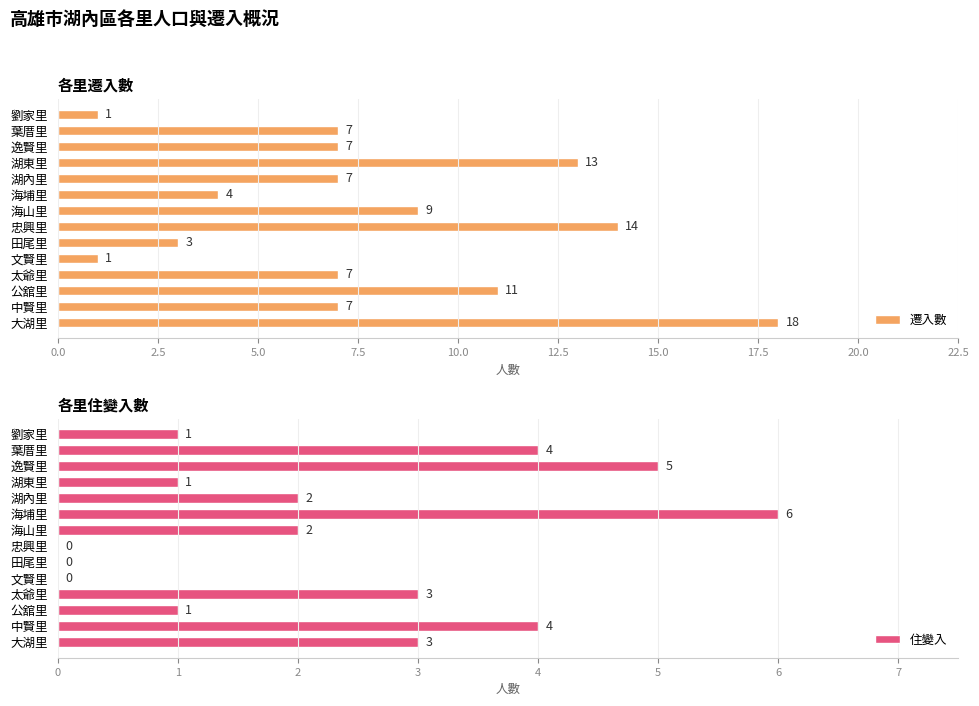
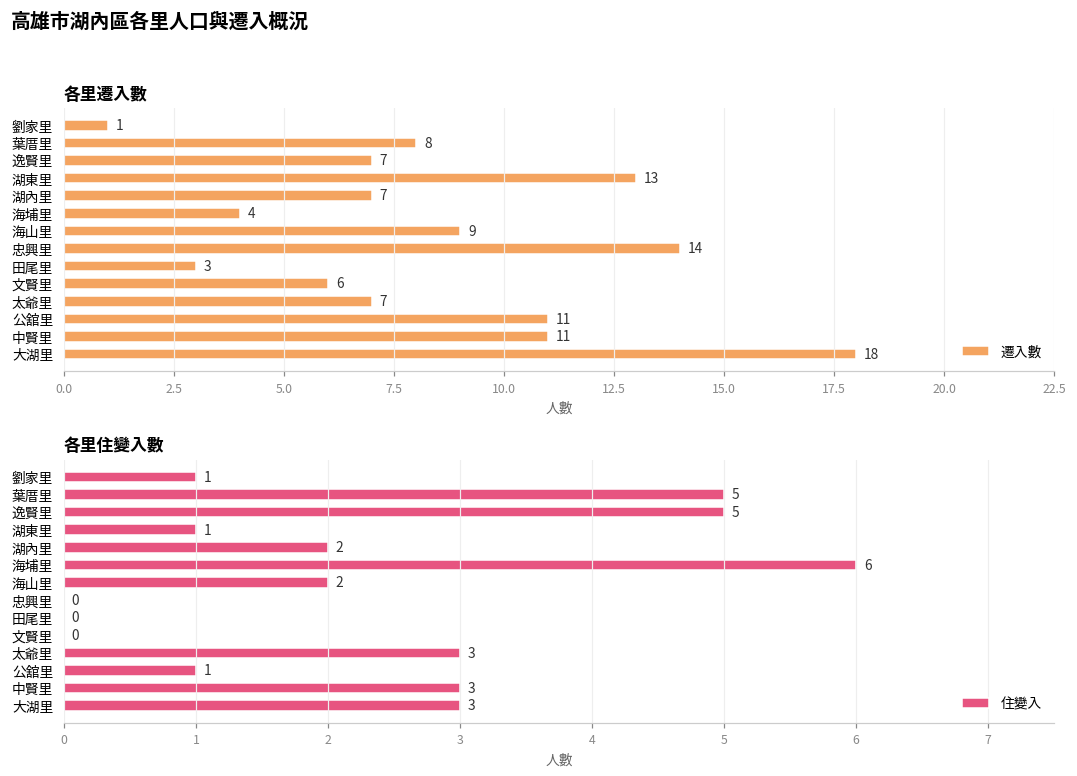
  {
    "各里遷入數": {
      "劉家里": 1,
-     "葉厝里": 7,
+     "葉厝里": 8,
      "逸賢里": 7,
      "湖東里": 13,
      "湖內里": 7,
      "海埔里": 4,
      "海山里": 9,
      "忠興里": 14,
      "田尾里": 3,
-     "文賢里": 1,
+     "文賢里": 6,
      "太爺里": 7,
      "公舘里": 11,
-     "中賢里": 7,
+     "中賢里": 11,
      "大湖里": 18
    },
    "各里住變入數": {
      "劉家里": 1,
-     "葉厝里": 4,
+     "葉厝里": 5,
      "逸賢里": 5,
      "湖東里": 1,
      "湖內里": 2,
      "海埔里": 6,
      "海山里": 2,
      "忠興里": 0,
      "田尾里": 0,
      "文賢里": 0,
      "太爺里": 3,
      "公舘里": 1,
-     "中賢里": 4,
+     "中賢里": 3,
      "大湖里": 3
    }
  }
